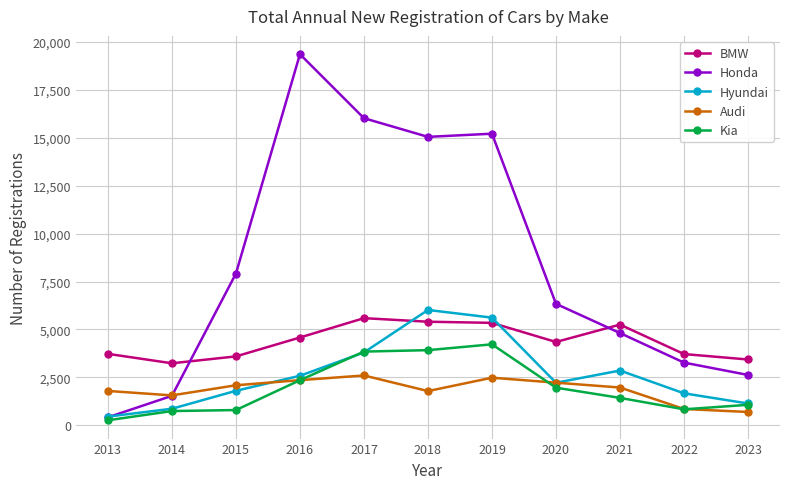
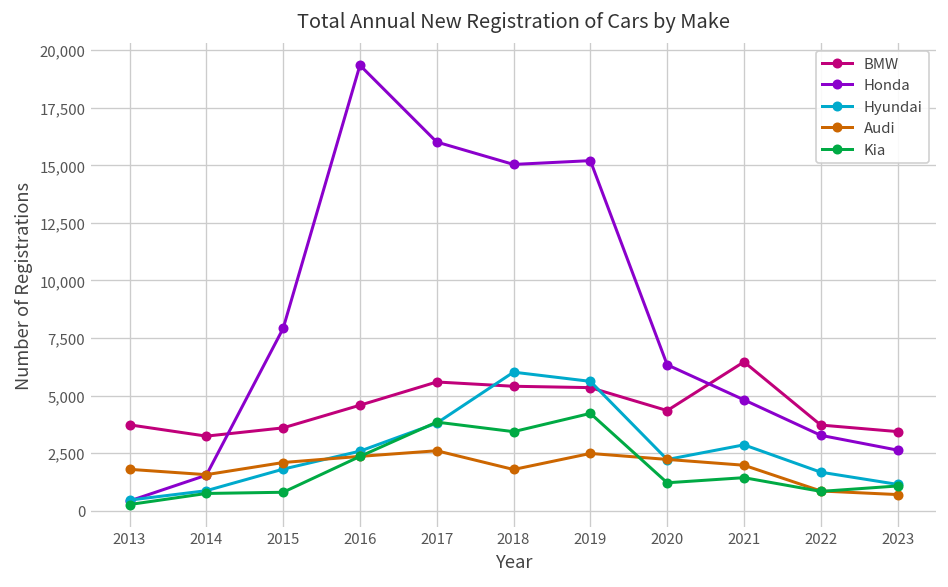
  {
    "BMW": {
      "2013": "3,700",
      "2014": "3,200",
      "2015": "3,600",
      "2016": "4,600",
      "2017": "5,600",
      "2018": "5,400",
      "2019": "5,300",
      "2020": "4,300",
-     "2021": "5,300",
+     "2021": "6,500",
      "2022": "3,700",
      "2023": "3,400"
    },
    "Honda": {
      "2015": "7,900",
      "2016": "19,300",
      "2017": "16,000",
      "2018": "15,000",
      "2019": "15,200",
      "2020": "6,300",
      "2021": "4,800",
      "2022": "3,300",
      "2023": "2,600"
    },
    "Hyundai": {
      "2015": "1,800",
      "2016": "2,600",
      "2018": "6,000",
      "2019": "5,600",
      "2021": "2,900",
      "2022": "1,700"
    },
    "Audi": {
      "2013": "1,800",
      "2015": "2,100",
      "2017": "2,600",
      "2018": "1,800",
      "2019": "2,500",
      "2021": "2,000",
      "2023": "700"
    },
    "Kia": {
      "2013": "300",
      "2015": "800",
-     "2018": "3,900",
+     "2018": "3,400",
      "2019": "4,200",
-     "2020": "2,000",
+     "2020": "1,200",
      "2021": "1,400"
    }
  }
